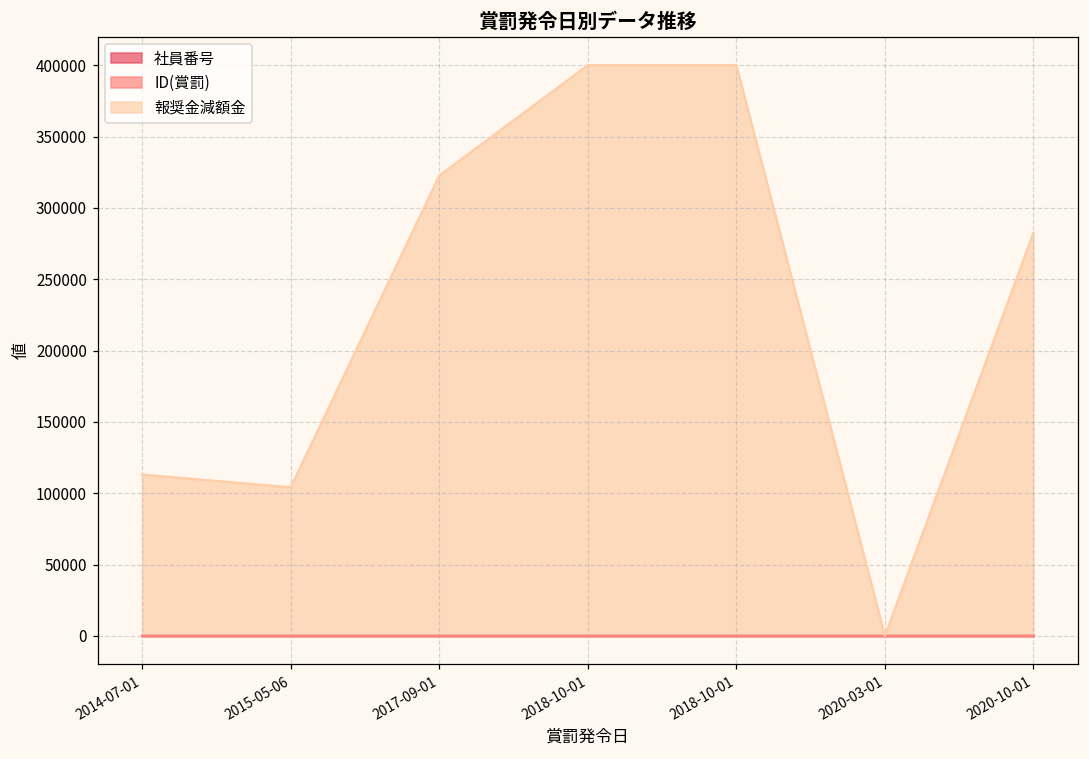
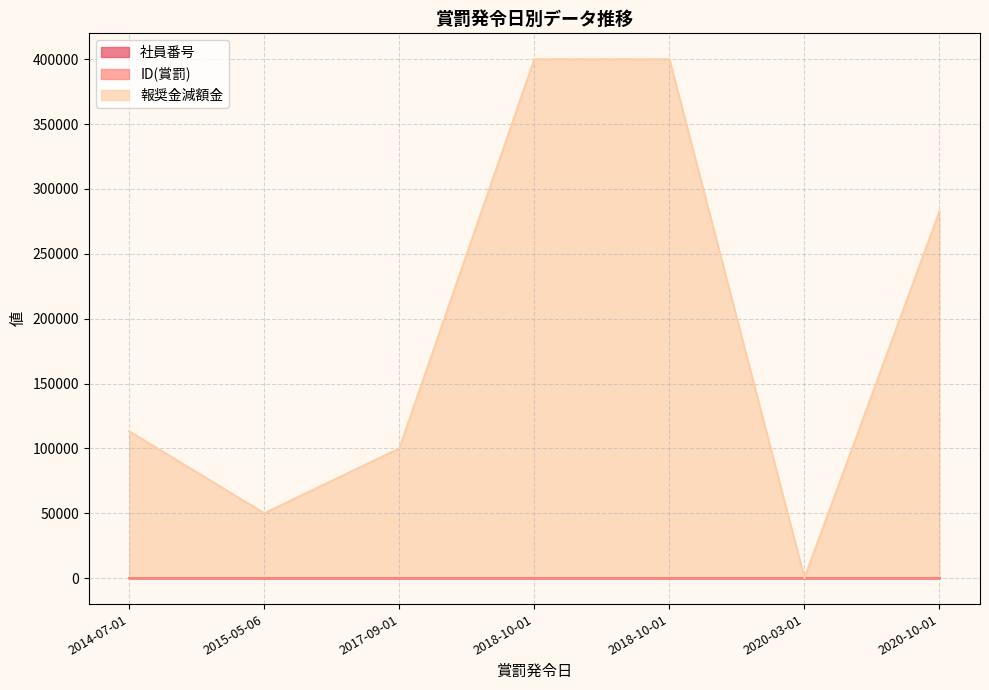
  {
    "ID(賞罰)": {
      "2014-07-01": 0,
      "2015-05-06": 0,
      "2017-09-01": 0,
      "2020-10-01": 0
    },
    "報奨金減額金": {
      "2014-07-01": 113000,
-     "2015-05-06": 104000,
-     "2017-09-01": 323000,
+     "2015-05-06": 50000,
+     "2017-09-01": 100000,
      "2020-10-01": 283000
    }
  }
